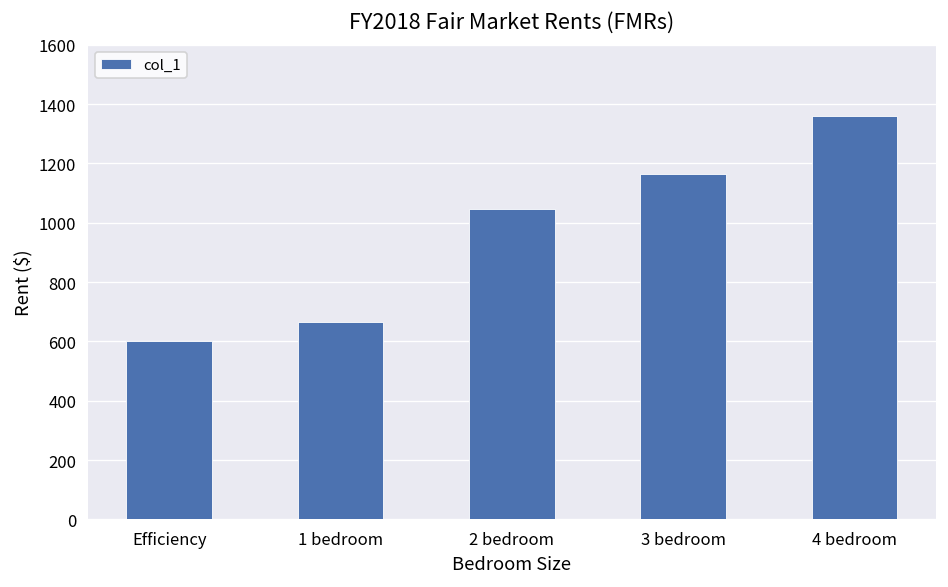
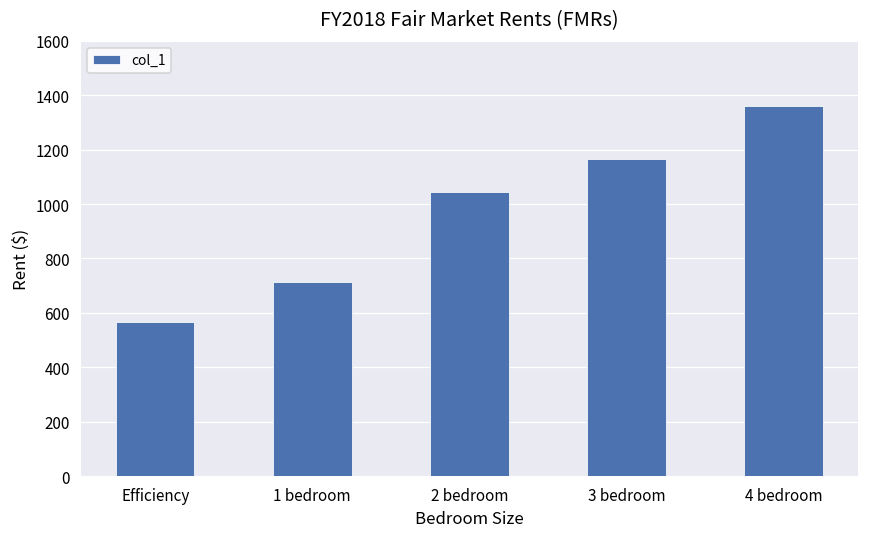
  {
-   "Efficiency": 600,
-   "1 bedroom": 660,
+   "Efficiency": 570,
+   "1 bedroom": 710,
    "2 bedroom": 1050,
    "3 bedroom": 1170,
    "4 bedroom": 1360
  }
